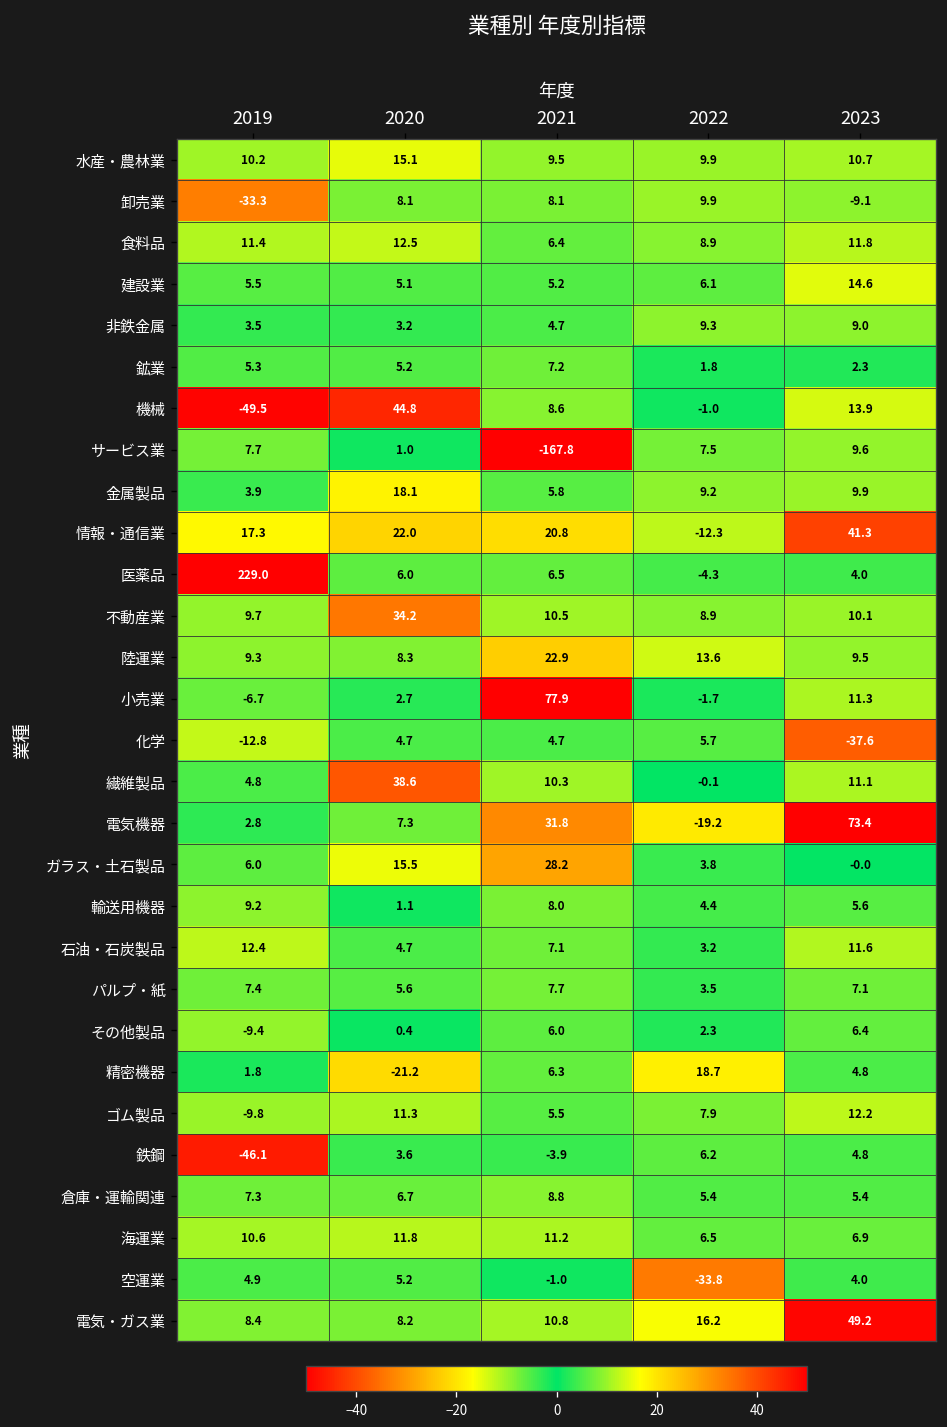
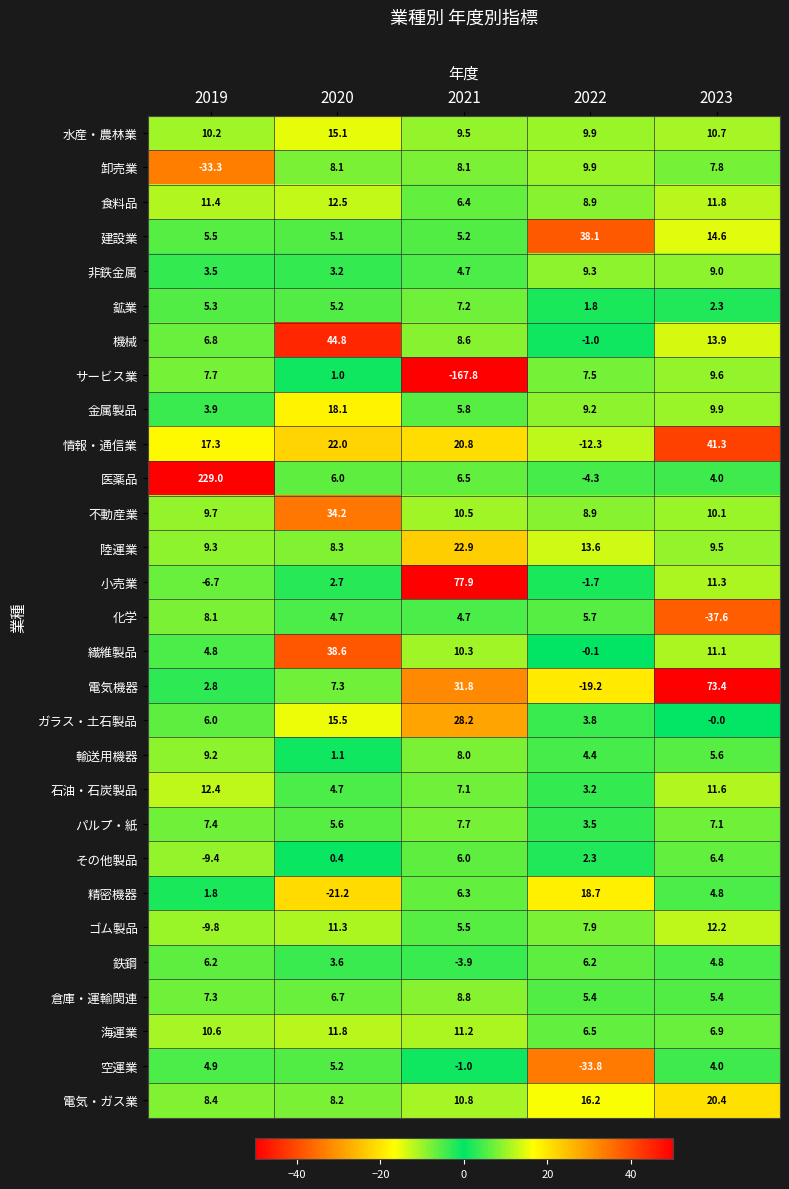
  {
    "水産・農林業": {
      "2019": 10.2,
      "2020": 15.1,
      "2021": 9.5,
      "2022": 9.9,
      "2023": 10.7
    },
    "卸売業": {
      "2019": -33.3,
      "2020": 8.1,
      "2021": 8.1,
      "2022": 9.9,
-     "2023": -9.1
+     "2023": 7.8
    },
    "食料品": {
      "2019": 11.4,
      "2020": 12.5,
      "2021": 6.4,
      "2022": 8.9,
      "2023": 11.8
    },
    "建設業": {
      "2019": 5.5,
      "2020": 5.1,
      "2021": 5.2,
-     "2022": 6.1,
+     "2022": 38.1,
      "2023": 14.6
    },
    "非鉄金属": {
      "2019": 3.5,
      "2020": 3.2,
      "2021": 4.7,
      "2022": 9.3,
      "2023": 9.0
    },
    "鉱業": {
      "2019": 5.3,
      "2020": 5.2,
      "2021": 7.2,
      "2022": 1.8,
      "2023": 2.3
    },
    "機械": {
-     "2019": -49.5,
+     "2019": 6.8,
      "2020": 44.8,
      "2021": 8.6,
      "2022": -1.0,
      "2023": 13.9
    },
    "サービス業": {
      "2019": 7.7,
      "2020": 1.0,
      "2021": -167.8,
      "2022": 7.5,
      "2023": 9.6
    },
    "金属製品": {
      "2019": 3.9,
      "2020": 18.1,
      "2021": 5.8,
      "2022": 9.2,
      "2023": 9.9
    },
    "情報・通信業": {
      "2019": 17.3,
      "2020": 22.0,
      "2021": 20.8,
      "2022": -12.3,
      "2023": 41.3
    },
    "医薬品": {
      "2019": 229.0,
      "2020": 6.0,
      "2021": 6.5,
      "2022": -4.3,
      "2023": 4.0
    },
    "不動産業": {
      "2019": 9.7,
      "2020": 34.2,
      "2021": 10.5,
      "2022": 8.9,
      "2023": 10.1
    },
    "陸運業": {
      "2019": 9.3,
      "2020": 8.3,
      "2021": 22.9,
      "2022": 13.6,
      "2023": 9.5
    },
    "小売業": {
      "2019": -6.7,
      "2020": 2.7,
      "2021": 77.9,
      "2022": -1.7,
      "2023": 11.3
    },
    "化学": {
-     "2019": -12.8,
+     "2019": 8.1,
      "2020": 4.7,
      "2021": 4.7,
      "2022": 5.7,
      "2023": -37.6
    },
    "繊維製品": {
      "2019": 4.8,
      "2020": 38.6,
      "2021": 10.3,
      "2022": -0.1,
      "2023": 11.1
    },
    "電気機器": {
      "2019": 2.8,
      "2020": 7.3,
      "2021": 31.8,
      "2022": -19.2,
      "2023": 73.4
    },
    "ガラス・土石製品": {
      "2019": 6.0,
      "2020": 15.5,
      "2021": 28.2,
      "2022": 3.8,
      "2023": -0.0
    },
    "輸送用機器": {
      "2019": 9.2,
      "2020": 1.1,
      "2021": 8.0,
      "2022": 4.4,
      "2023": 5.6
    },
    "石油・石炭製品": {
      "2019": 12.4,
      "2020": 4.7,
      "2021": 7.1,
      "2022": 3.2,
      "2023": 11.6
    },
    "パルプ・紙": {
      "2019": 7.4,
      "2020": 5.6,
      "2021": 7.7,
      "2022": 3.5,
      "2023": 7.1
    },
    "その他製品": {
      "2019": -9.4,
      "2020": 0.4,
      "2021": 6.0,
      "2022": 2.3,
      "2023": 6.4
    },
    "精密機器": {
      "2019": 1.8,
      "2020": -21.2,
      "2021": 6.3,
      "2022": 18.7,
      "2023": 4.8
    },
    "ゴム製品": {
      "2019": -9.8,
      "2020": 11.3,
      "2021": 5.5,
      "2022": 7.9,
      "2023": 12.2
    },
    "鉄鋼": {
-     "2019": -46.1,
+     "2019": 6.2,
      "2020": 3.6,
      "2021": -3.9,
      "2022": 6.2,
      "2023": 4.8
    },
    "倉庫・運輸関連": {
      "2019": 7.3,
      "2020": 6.7,
      "2021": 8.8,
      "2022": 5.4,
      "2023": 5.4
    },
    "海運業": {
      "2019": 10.6,
      "2020": 11.8,
      "2021": 11.2,
      "2022": 6.5,
      "2023": 6.9
    },
    "空運業": {
      "2019": 4.9,
      "2020": 5.2,
      "2021": -1.0,
      "2022": -33.8,
      "2023": 4.0
    },
    "電気・ガス業": {
      "2019": 8.4,
      "2020": 8.2,
      "2021": 10.8,
      "2022": 16.2,
-     "2023": 49.2
+     "2023": 20.4
    }
  }
